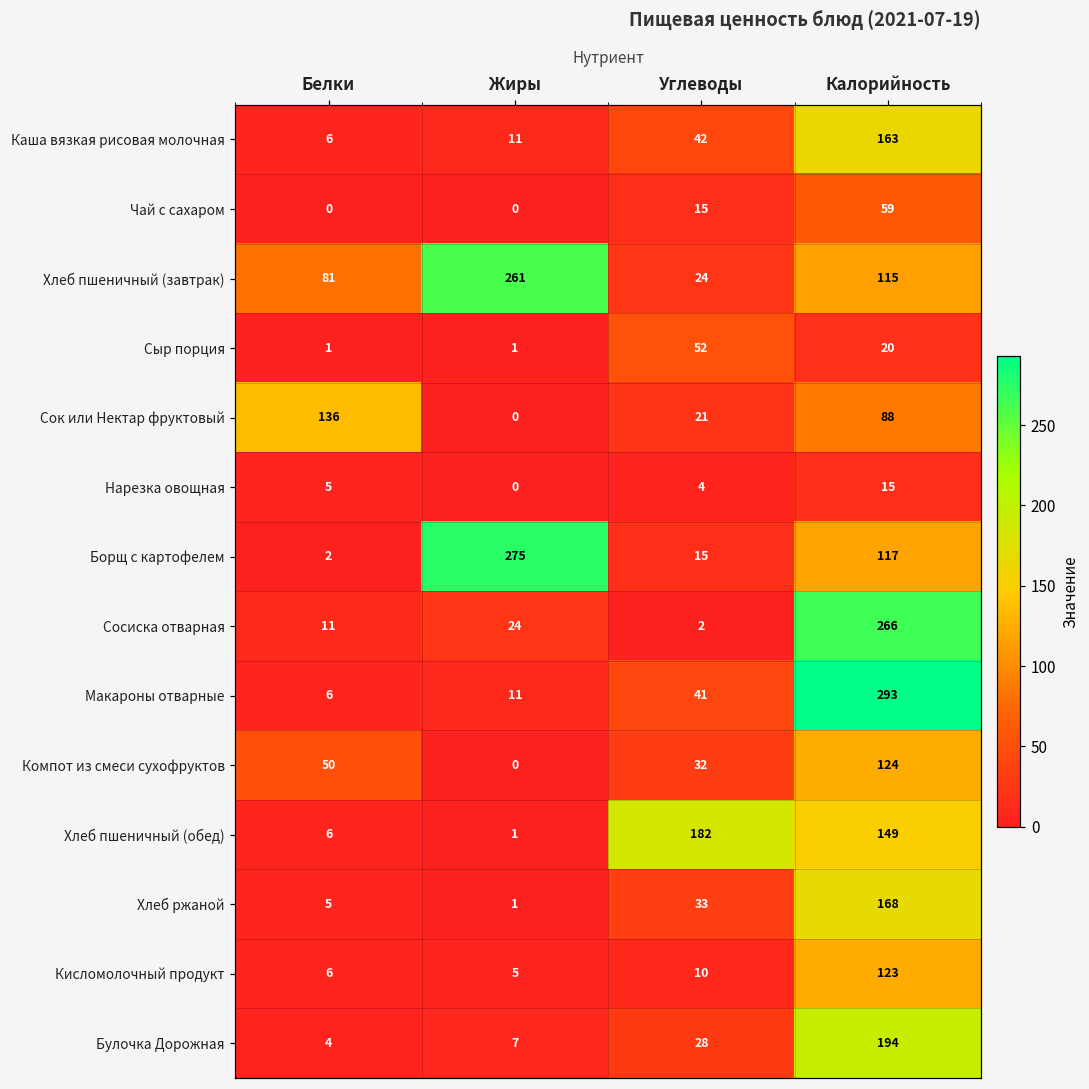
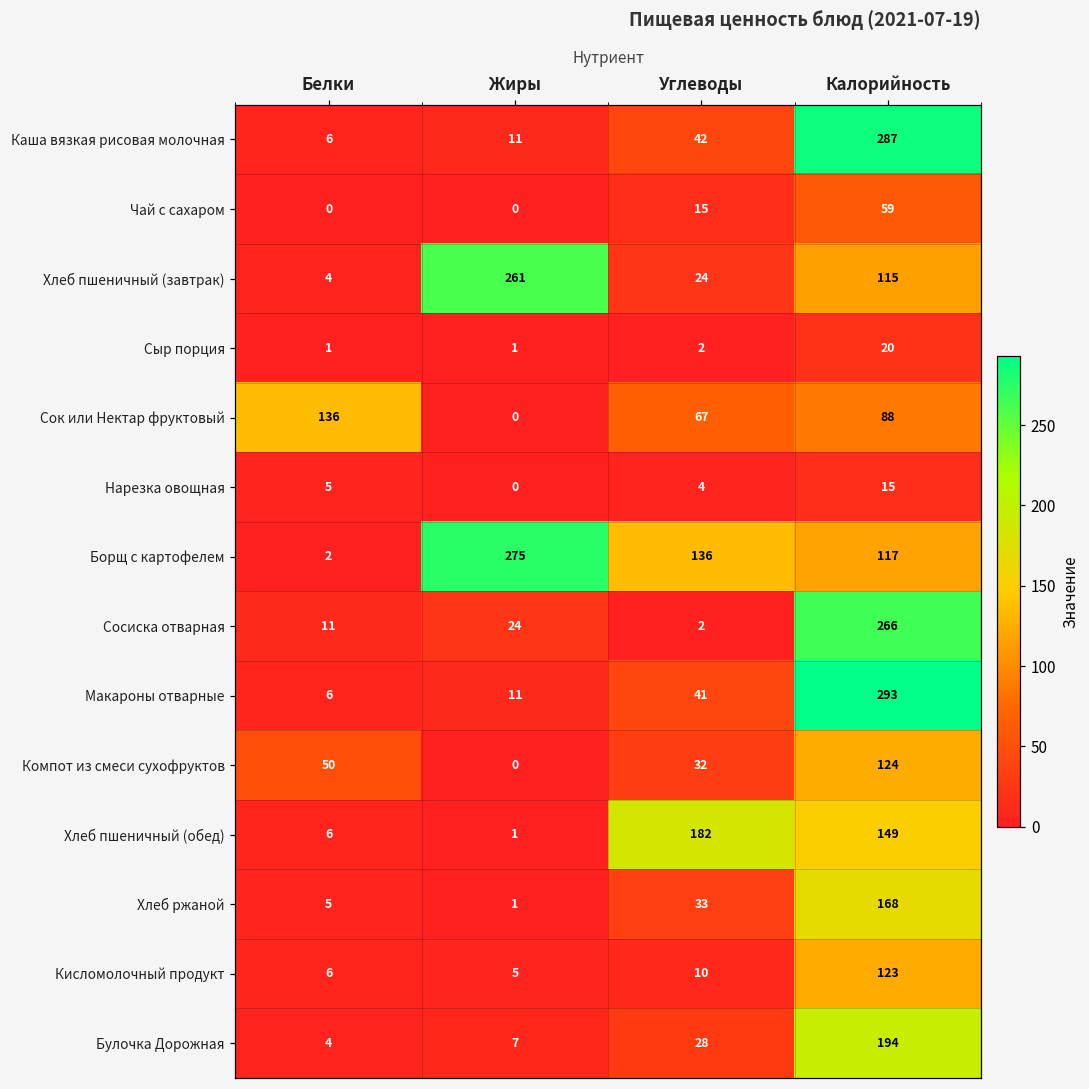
  {
    "Каша вязкая рисовая молочная": {
      "Белки": 6,
      "Жиры": 11,
      "Углеводы": 42,
-     "Калорийность": 163
+     "Калорийность": 287
    },
    "Чай с сахаром": {
      "Белки": 0,
      "Жиры": 0,
      "Углеводы": 15,
      "Калорийность": 59
    },
    "Хлеб пшеничный (завтрак)": {
-     "Белки": 81,
+     "Белки": 4,
      "Жиры": 261,
      "Углеводы": 24,
      "Калорийность": 115
    },
    "Сыр порция": {
      "Белки": 1,
      "Жиры": 1,
-     "Углеводы": 52,
+     "Углеводы": 2,
      "Калорийность": 20
    },
    "Сок или Нектар фруктовый": {
      "Белки": 136,
      "Жиры": 0,
-     "Углеводы": 21,
+     "Углеводы": 67,
      "Калорийность": 88
    },
    "Нарезка овощная": {
      "Белки": 5,
      "Жиры": 0,
      "Углеводы": 4,
      "Калорийность": 15
    },
    "Борщ с картофелем": {
      "Белки": 2,
      "Жиры": 275,
-     "Углеводы": 15,
+     "Углеводы": 136,
      "Калорийность": 117
    },
    "Сосиска отварная": {
      "Белки": 11,
      "Жиры": 24,
      "Углеводы": 2,
      "Калорийность": 266
    },
    "Макароны отварные": {
      "Белки": 6,
      "Жиры": 11,
      "Углеводы": 41,
      "Калорийность": 293
    },
    "Компот из смеси сухофруктов": {
      "Белки": 50,
      "Жиры": 0,
      "Углеводы": 32,
      "Калорийность": 124
    },
    "Хлеб пшеничный (обед)": {
      "Белки": 6,
      "Жиры": 1,
      "Углеводы": 182,
      "Калорийность": 149
    },
    "Хлеб ржаной": {
      "Белки": 5,
      "Жиры": 1,
      "Углеводы": 33,
      "Калорийность": 168
    },
    "Кисломолочный продукт": {
      "Белки": 6,
      "Жиры": 5,
      "Углеводы": 10,
      "Калорийность": 123
    },
    "Булочка Дорожная": {
      "Белки": 4,
      "Жиры": 7,
      "Углеводы": 28,
      "Калорийность": 194
    }
  }
